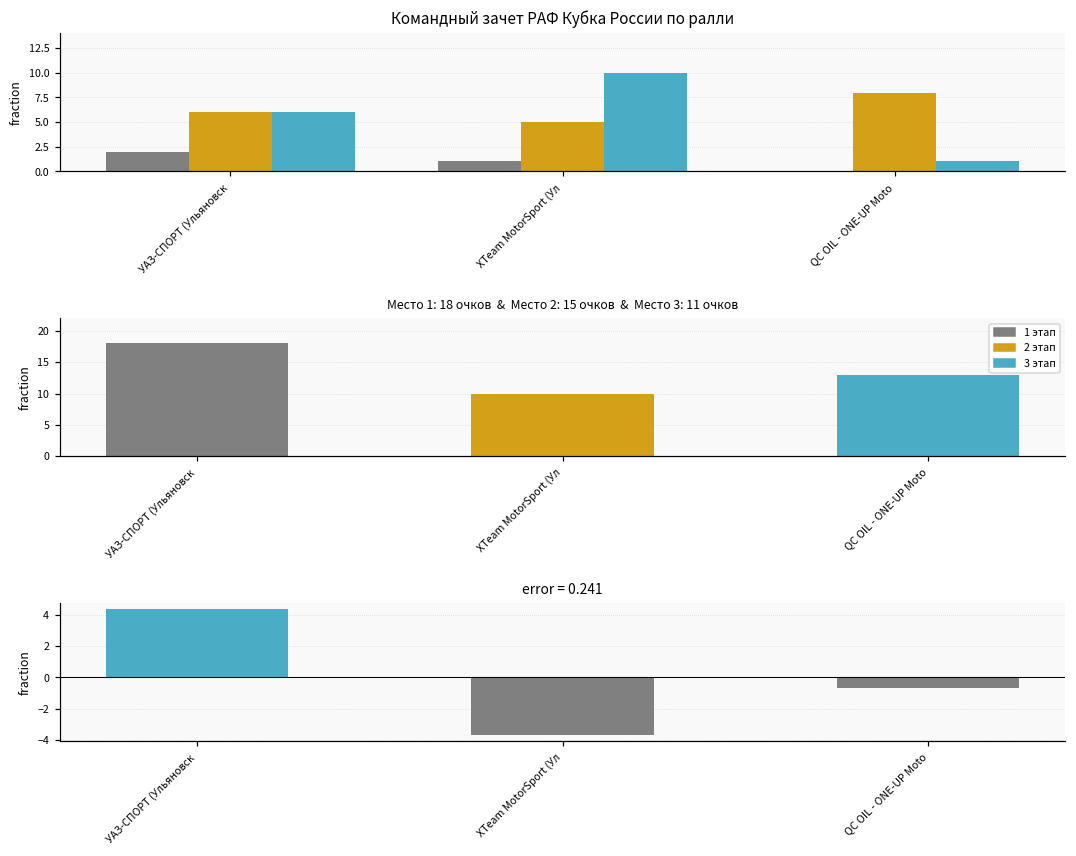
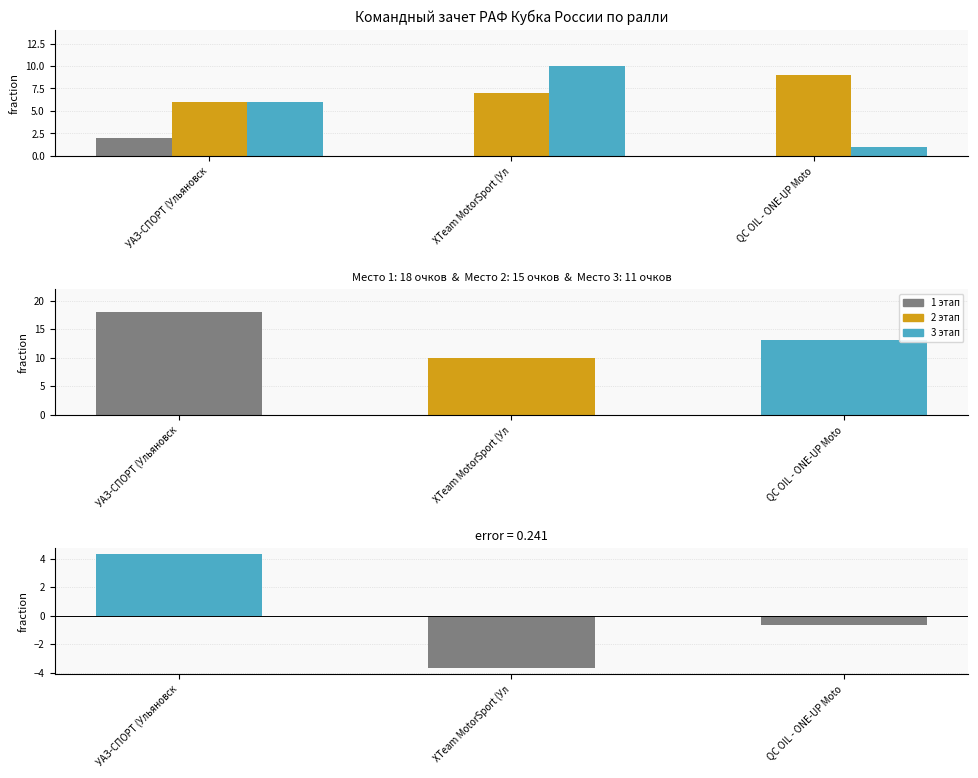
  {
    "Командный зачет РАФ Кубка России по ралли": {
      "1 этап": {
        "УАЗ-СПОРТ (Ульяновск": 2,
-       "XTeam MotorSport (Ул": 1,
+       "XTeam MotorSport (Ул": 0,
        "QC OIL - ONE-UP Moto": 0
      },
      "2 этап": {
        "УАЗ-СПОРТ (Ульяновск": 6,
-       "XTeam MotorSport (Ул": 5,
-       "QC OIL - ONE-UP Moto": 8
+       "XTeam MotorSport (Ул": 7,
+       "QC OIL - ONE-UP Moto": 9
      },
      "3 этап": {
        "УАЗ-СПОРТ (Ульяновск": 6,
        "XTeam MotorSport (Ул": 10,
        "QC OIL - ONE-UP Moto": 1
      }
    },
    "Место 1: 18 очков & Место 2: 15 очков & Место 3: 11 очков": {
      "УАЗ-СПОРТ (Ульяновск": 18,
      "XTeam MotorSport (Ул": 10,
      "QC OIL - ONE-UP Moto": 13
    },
    "error = 0.241": {
      "УАЗ-СПОРТ (Ульяновск": 4.3,
      "XTeam MotorSport (Ул": -3.7,
      "QC OIL - ONE-UP Moto": -0.7
    }
  }
